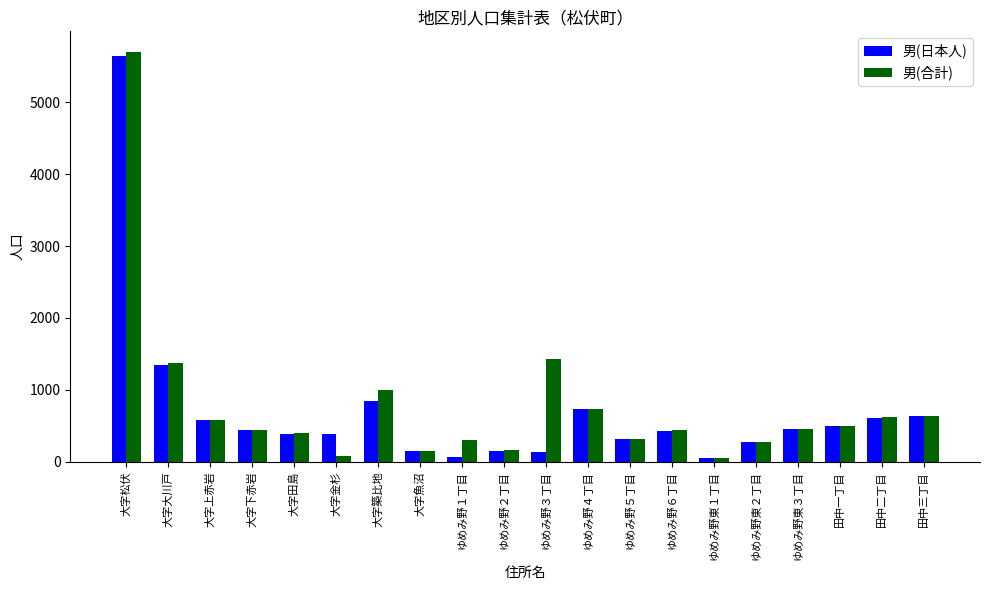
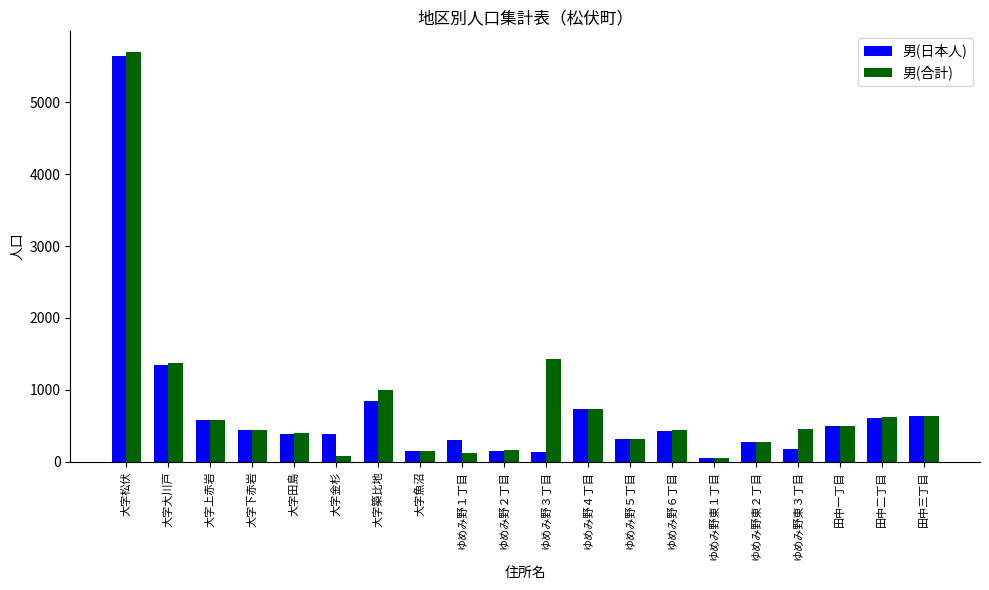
  {
    "男(日本人)": {
      "大字松伏": 5600,
      "大字大川戸": 1300,
      "大字上赤岩": 600,
      "大字下赤岩": 400,
      "大字田島": 400,
      "大字金杉": 400,
      "大字築比地": 800,
      "大字魚沼": 200,
-     "ゆめみ野１丁目": 100,
+     "ゆめみ野１丁目": 300,
      "ゆめみ野２丁目": 200,
      "ゆめみ野３丁目": 100,
      "ゆめみ野４丁目": 700,
      "ゆめみ野５丁目": 300,
      "ゆめみ野６丁目": 400,
      "ゆめみ野東１丁目": 100,
      "ゆめみ野東２丁目": 300,
-     "ゆめみ野東３丁目": 500,
+     "ゆめみ野東３丁目": 200,
      "田中一丁目": 500,
      "田中二丁目": 600,
      "田中三丁目": 600
    },
    "男(合計)": {
      "大字松伏": 5700,
      "大字大川戸": 1400,
      "大字上赤岩": 600,
      "大字下赤岩": 400,
      "大字田島": 400,
      "大字金杉": 100,
      "大字築比地": 1000,
      "大字魚沼": 200,
-     "ゆめみ野１丁目": 300,
+     "ゆめみ野１丁目": 100,
      "ゆめみ野２丁目": 200,
      "ゆめみ野３丁目": 1400,
      "ゆめみ野４丁目": 700,
      "ゆめみ野５丁目": 300,
      "ゆめみ野６丁目": 400,
      "ゆめみ野東１丁目": 100,
      "ゆめみ野東２丁目": 300,
      "ゆめみ野東３丁目": 500,
      "田中一丁目": 500,
      "田中二丁目": 600,
      "田中三丁目": 600
    }
  }
